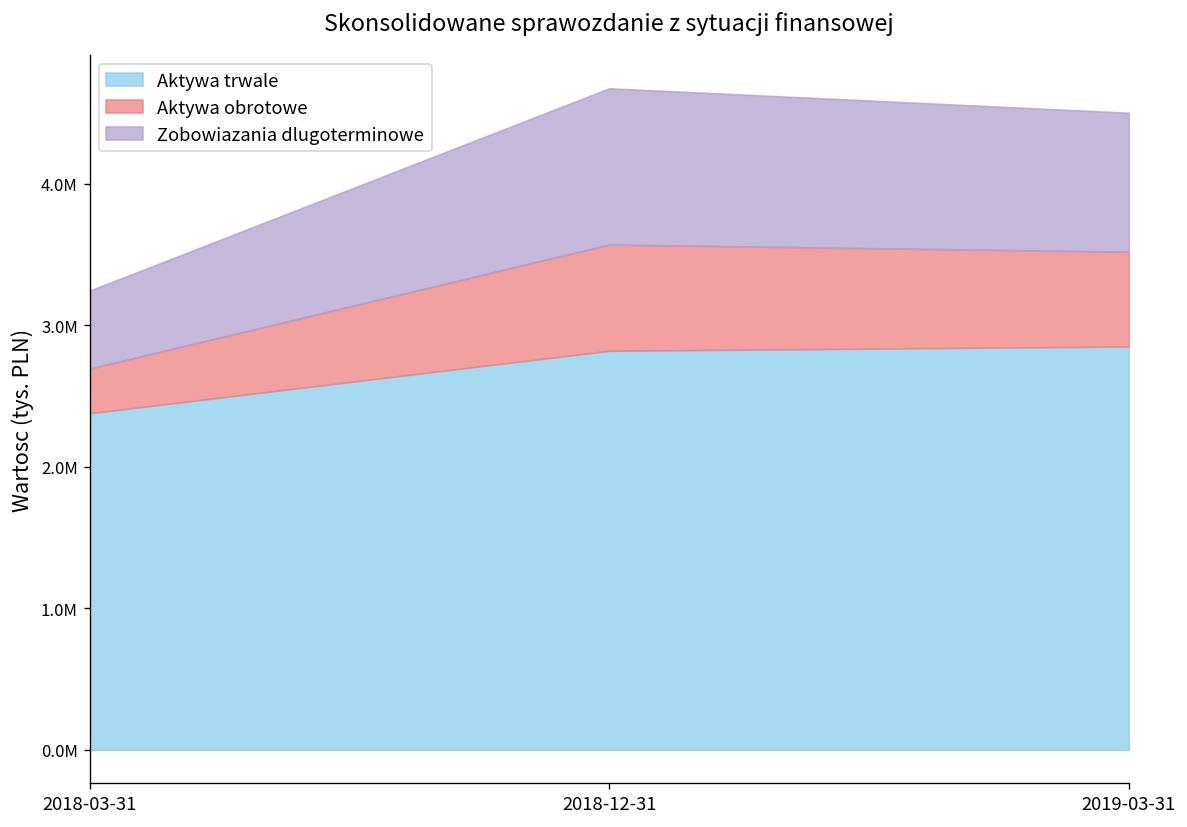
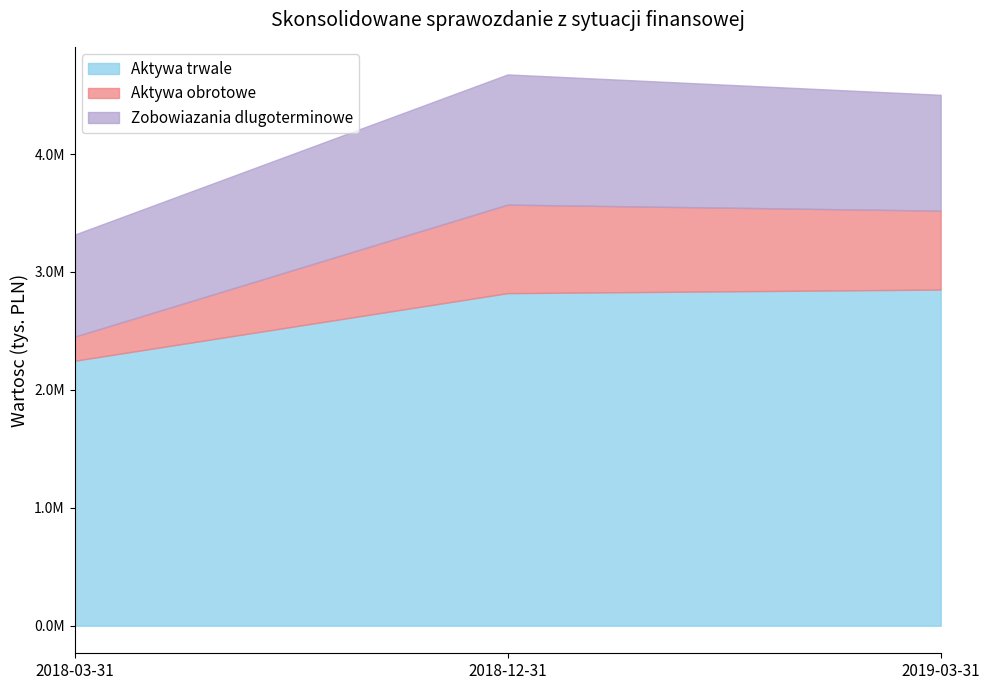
  {
    "Aktywa trwale": {
-     "2018-03-31": 2380000,
+     "2018-03-31": 2250000,
      "2018-12-31": 2820000,
      "2019-03-31": 2850000
    },
    "Aktywa obrotowe": {
-     "2018-03-31": 320000,
+     "2018-03-31": 200000,
      "2018-12-31": 750000,
      "2019-03-31": 670000
    },
    "Zobowiazania dlugoterminowe": {
-     "2018-03-31": 550000,
+     "2018-03-31": 870000,
      "2018-12-31": 1100000,
      "2019-03-31": 980000
    }
  }
